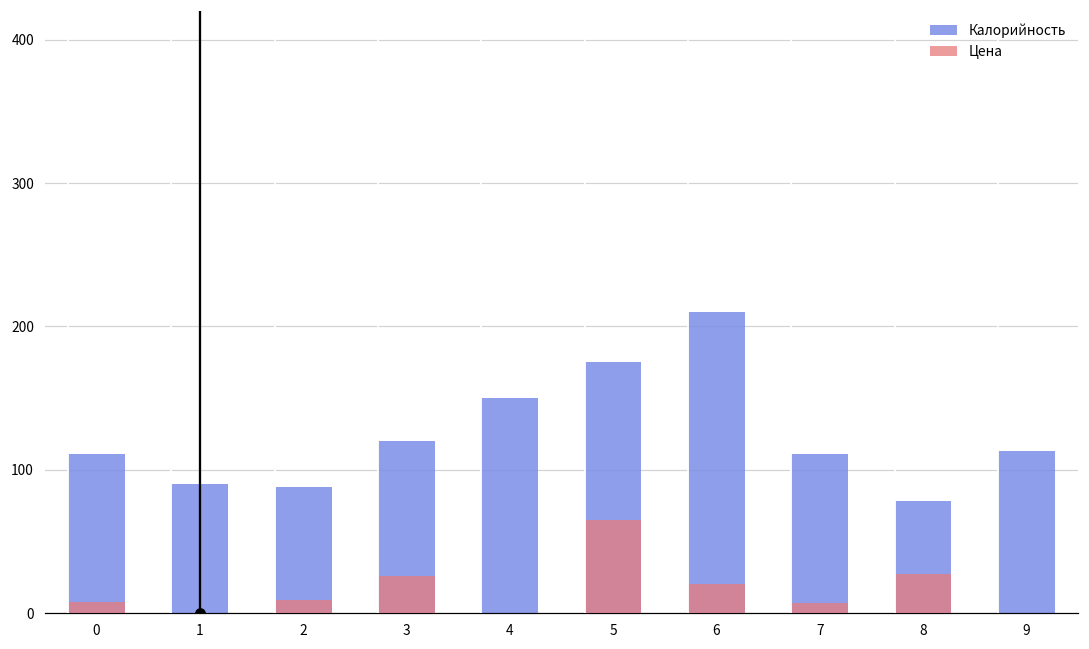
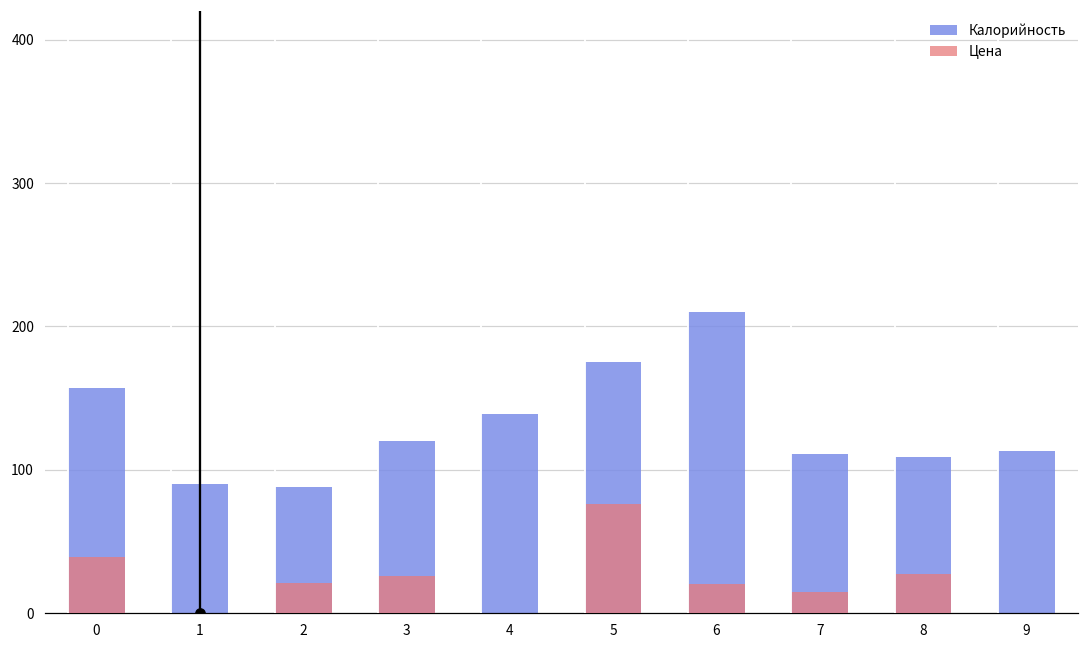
  {
    "Калорийность": {
-     "0": 111,
+     "0": 157,
      "1": 90,
      "2": 88,
      "3": 120,
-     "4": 150,
+     "4": 139,
      "5": 175,
      "6": 210,
      "7": 111,
-     "8": 78,
+     "8": 109,
      "9": 113
    },
    "Цена": {
-     "0": 8,
+     "0": 39,
      "1": 0,
-     "2": 9,
+     "2": 21,
      "4": 0,
-     "5": 65,
-     "7": 7,
+     "5": 76,
+     "7": 15,
      "9": 0
    }
  }
